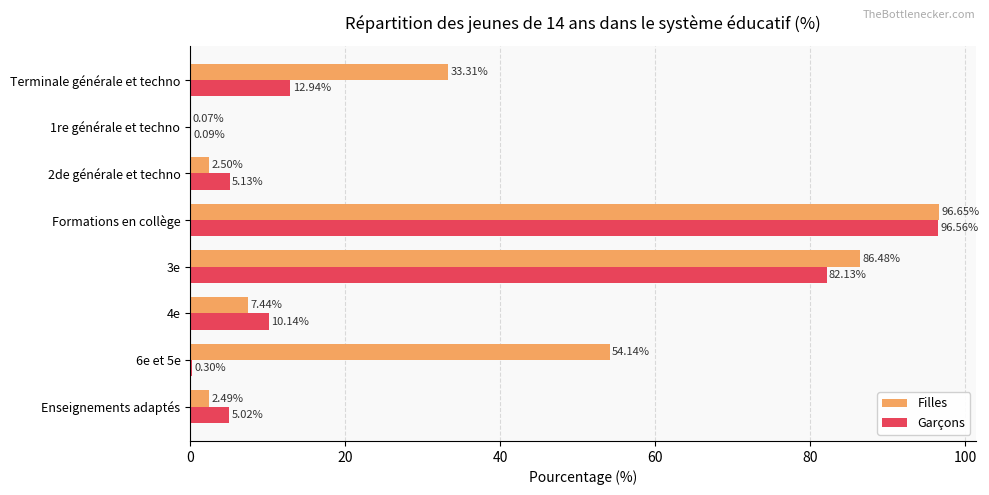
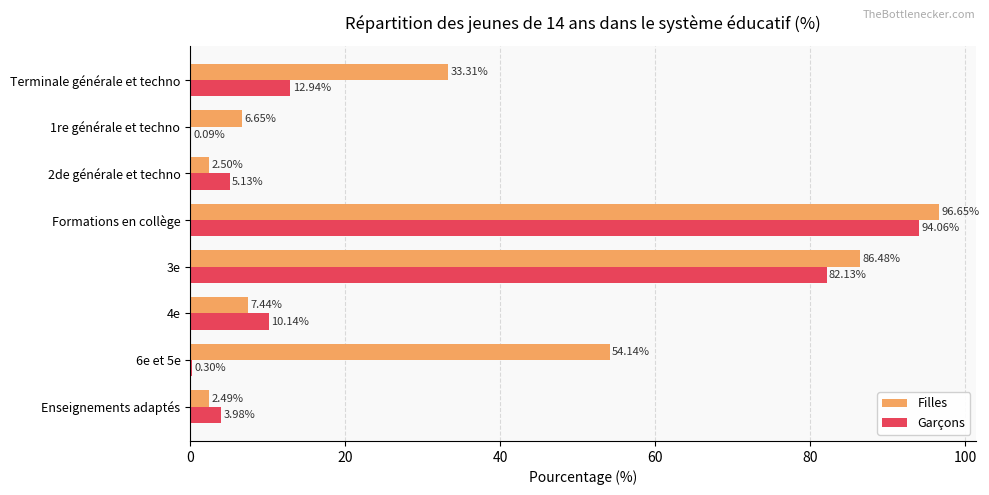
  {
    "Filles": {
      "Terminale générale et techno": "33.31%",
-     "1re générale et techno": "0.07%",
+     "1re générale et techno": "6.65%",
      "2de générale et techno": "2.50%",
      "Formations en collège": "96.65%",
      "3e": "86.48%",
      "4e": "7.44%",
      "6e et 5e": "54.14%",
      "Enseignements adaptés": "2.49%"
    },
    "Garçons": {
      "Terminale générale et techno": "12.94%",
      "1re générale et techno": "0.09%",
      "2de générale et techno": "5.13%",
-     "Formations en collège": "96.56%",
+     "Formations en collège": "94.06%",
      "3e": "82.13%",
      "4e": "10.14%",
      "6e et 5e": "0.30%",
-     "Enseignements adaptés": "5.02%"
+     "Enseignements adaptés": "3.98%"
    }
  }
